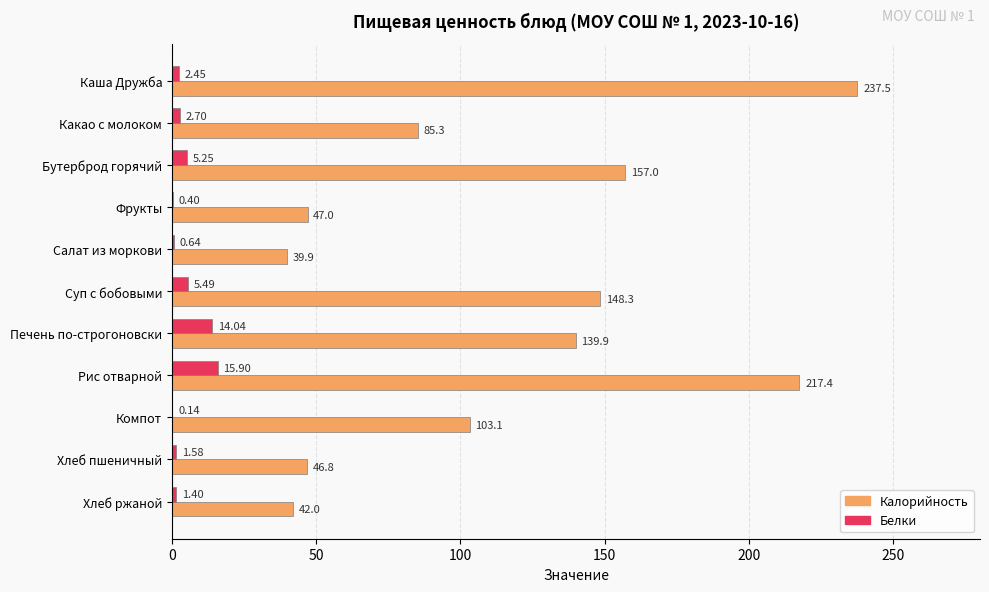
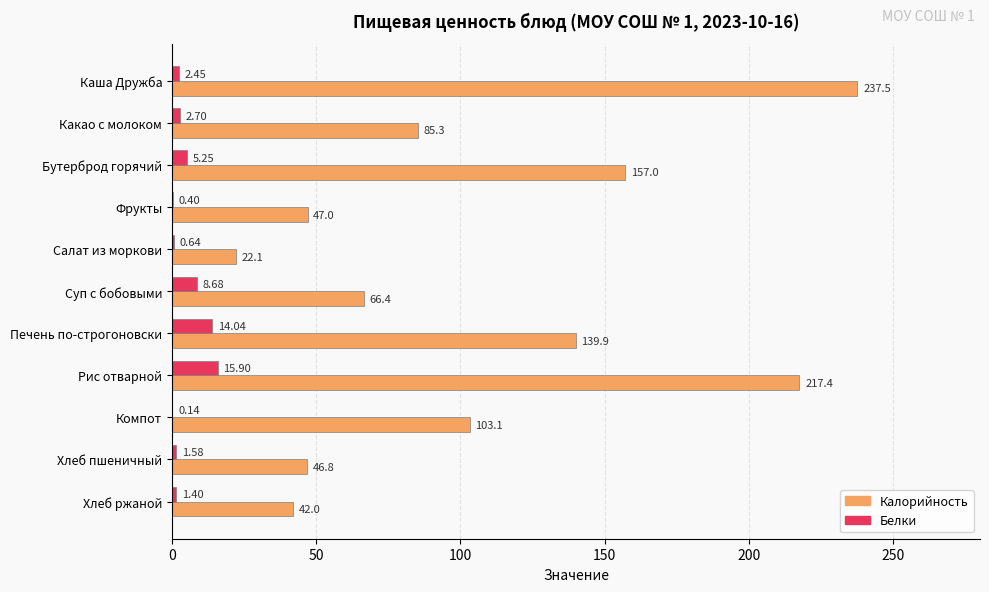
  {
    "Калорийность": {
      "Каша Дружба": 237.5,
      "Какао с молоком": 85.3,
      "Бутерброд горячий": 157.0,
      "Фрукты": 47.0,
-     "Салат из моркови": 39.9,
-     "Суп с бобовыми": 148.3,
+     "Салат из моркови": 22.1,
+     "Суп с бобовыми": 66.4,
      "Печень по-строгоновски": 139.9,
      "Рис отварной": 217.4,
      "Компот": 103.1,
      "Хлеб пшеничный": 46.8,
      "Хлеб ржаной": 42.0
    },
    "Белки": {
      "Каша Дружба": 2.45,
      "Какао с молоком": 2.70,
      "Бутерброд горячий": 5.25,
      "Фрукты": 0.40,
      "Салат из моркови": 0.64,
-     "Суп с бобовыми": 5.49,
+     "Суп с бобовыми": 8.68,
      "Печень по-строгоновски": 14.04,
      "Рис отварной": 15.90,
      "Компот": 0.14,
      "Хлеб пшеничный": 1.58,
      "Хлеб ржаной": 1.40
    }
  }
